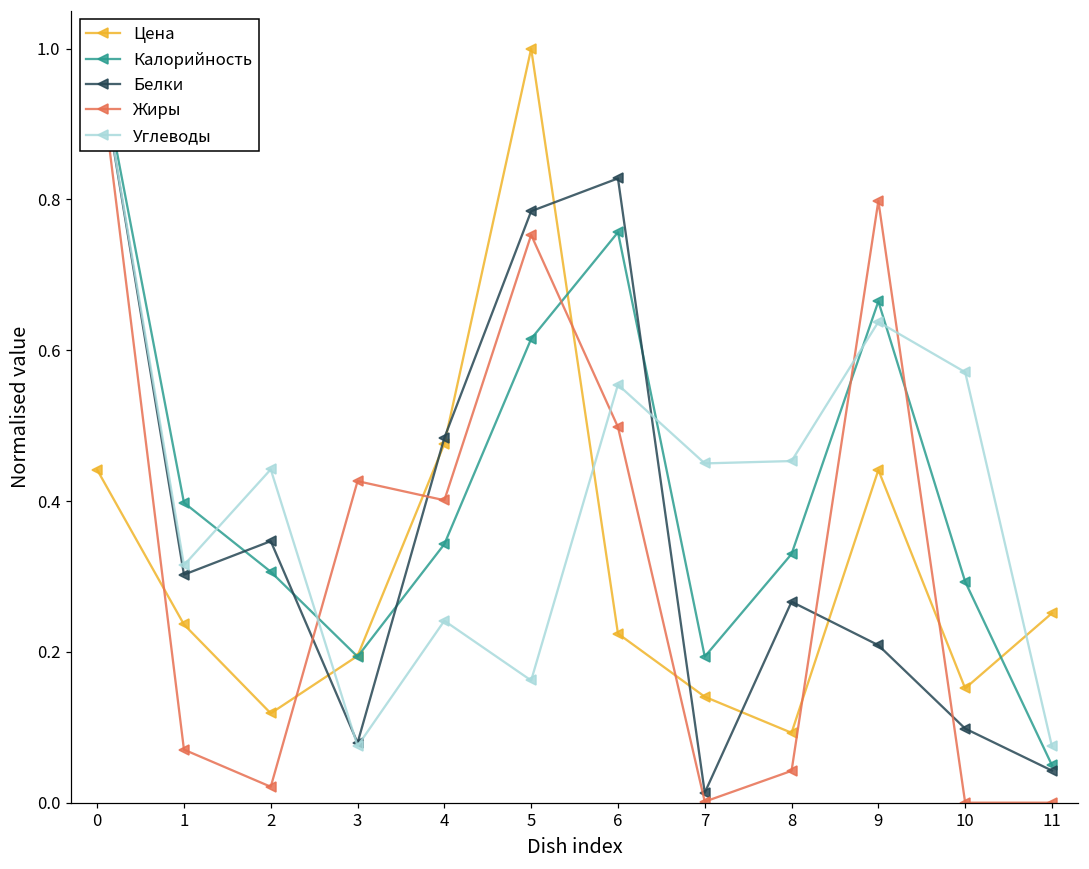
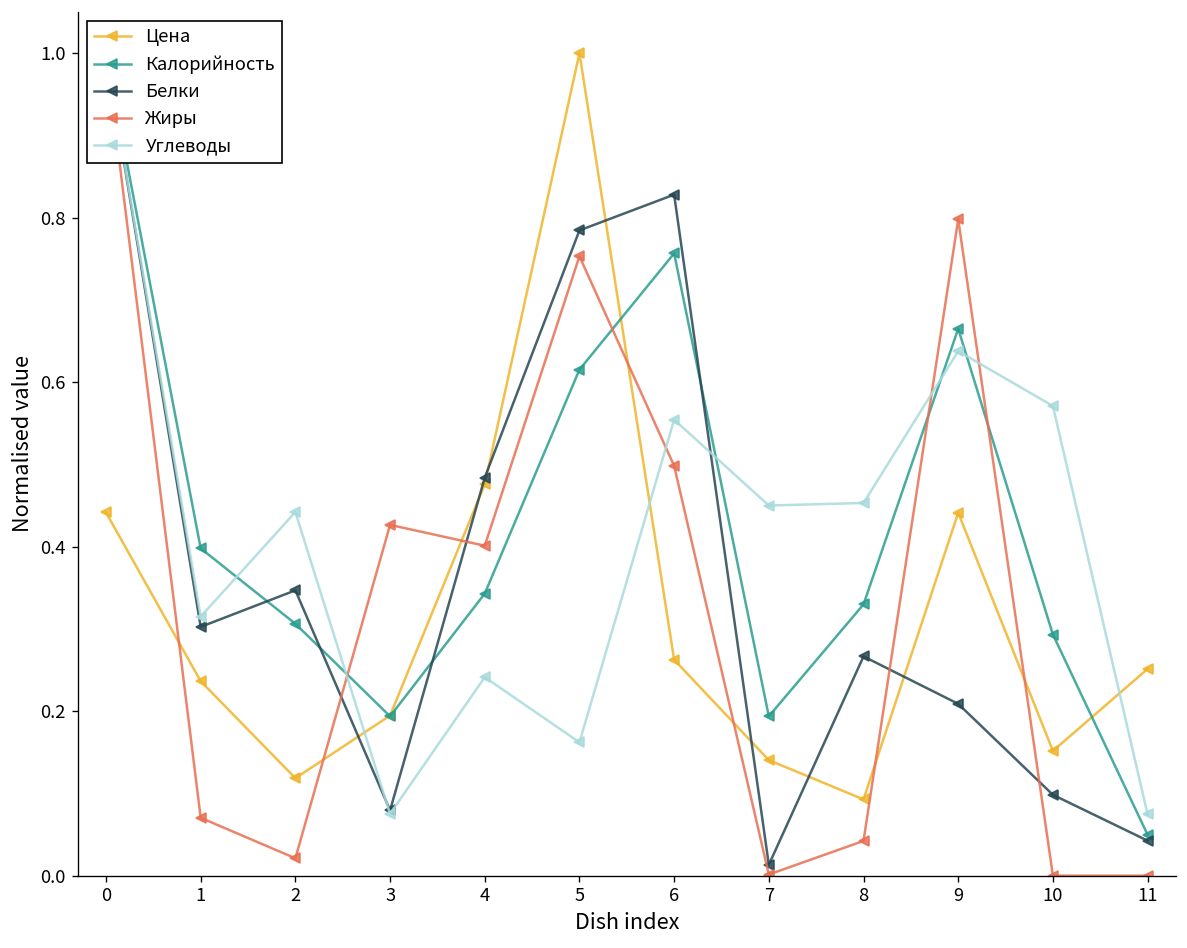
  {
    "Цена": {
      "0": 0.44,
      "1": 0.24,
      "2": 0.12,
      "4": 0.48,
      "5": 1.00,
-     "6": 0.22,
+     "6": 0.26,
      "7": 0.14,
      "8": 0.09,
      "9": 0.44,
      "10": 0.15,
      "11": 0.25
    },
    "Калорийность": {
      "1": 0.40,
      "2": 0.31,
      "4": 0.34,
      "5": 0.62,
      "6": 0.76,
      "7": 0.19,
      "8": 0.33,
      "9": 0.66,
      "10": 0.29,
      "11": 0.05
    },
    "Белки": {
      "1": 0.30,
      "2": 0.35,
      "3": 0.08,
      "4": 0.48,
      "5": 0.78,
      "6": 0.83,
      "7": 0.01,
      "8": 0.27,
      "9": 0.21,
      "10": 0.10,
      "11": 0.04
    },
    "Жиры": {
      "1": 0.07,
      "2": 0.02,
      "3": 0.43,
      "4": 0.40,
      "5": 0.75,
      "6": 0.50,
      "7": 0.00,
      "8": 0.04,
      "9": 0.80,
      "10": 0.00,
      "11": 0.00
    },
    "Углеводы": {
      "1": 0.31,
      "2": 0.44,
      "3": 0.08,
      "4": 0.24,
      "5": 0.16,
      "6": 0.55,
      "7": 0.45,
      "8": 0.45,
      "9": 0.64,
      "10": 0.57,
      "11": 0.07
    }
  }
